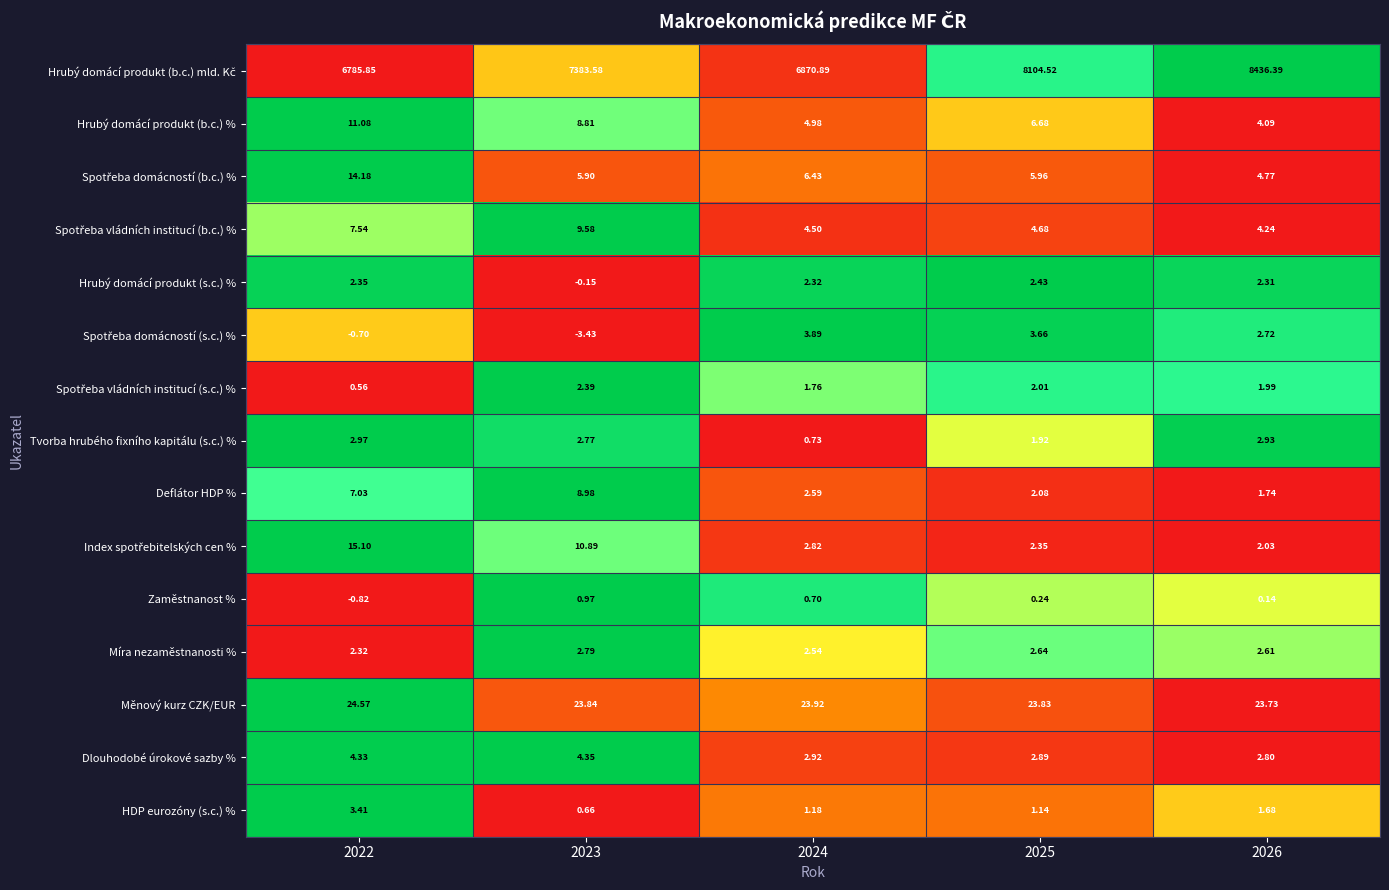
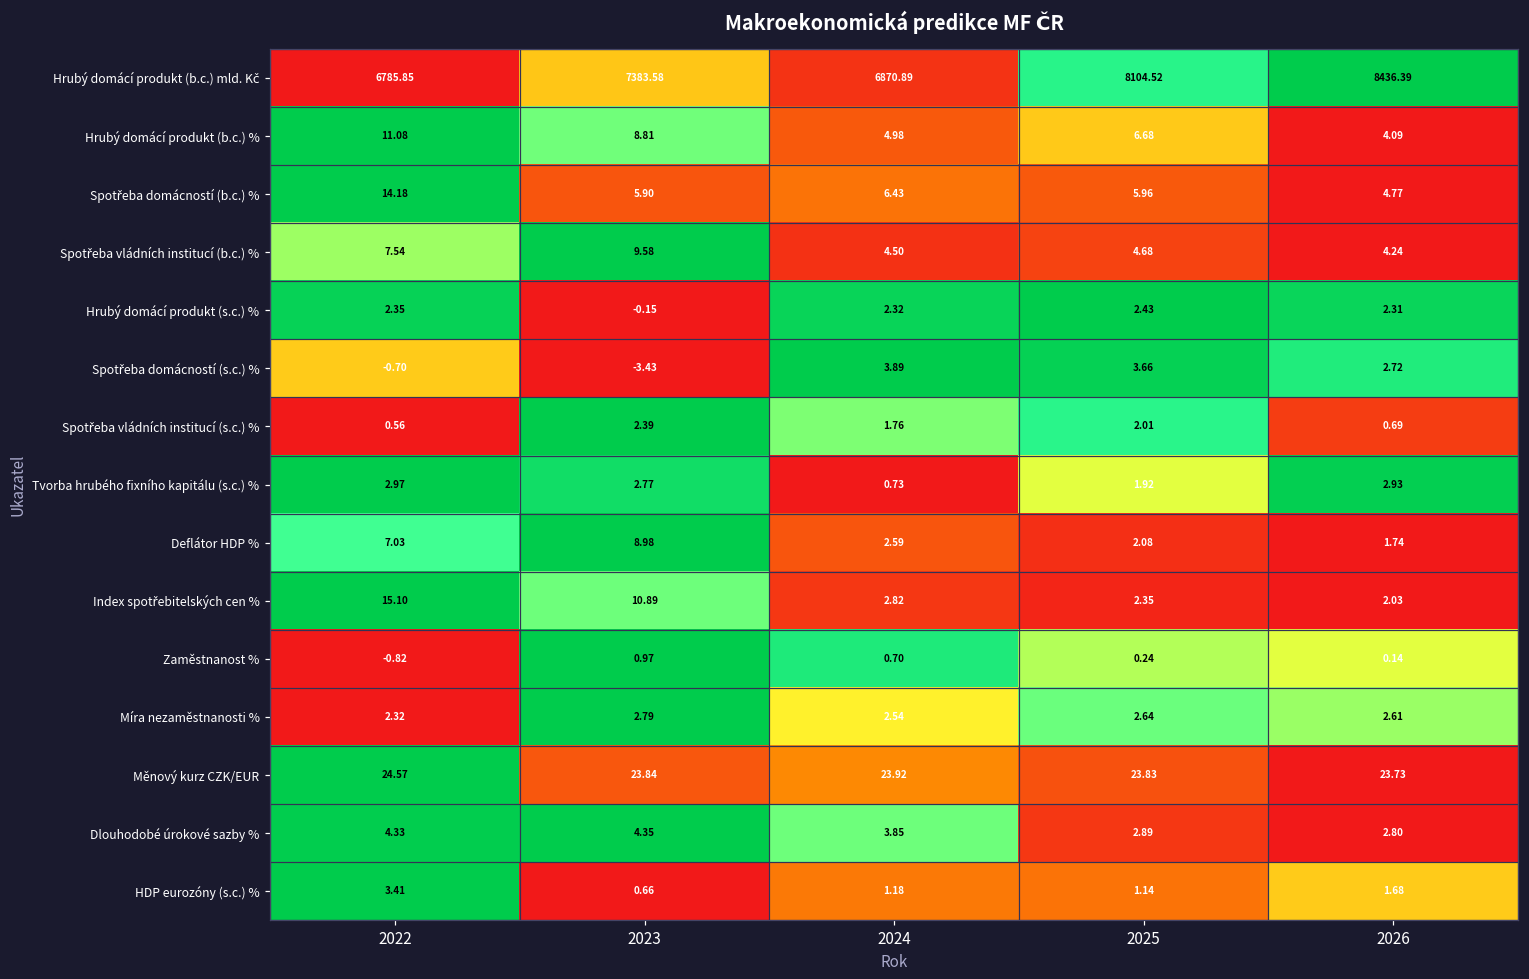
  {
    "Hrubý domácí produkt (b.c.) mld. Kč": {
      "2022": 6785.85,
      "2023": 7383.58,
      "2024": 6870.89,
      "2025": 8104.52,
      "2026": 8436.39
    },
    "Hrubý domácí produkt (b.c.) %": {
      "2022": 11.08,
      "2023": 8.81,
      "2024": 4.98,
      "2025": 6.68,
      "2026": 4.09
    },
    "Spotřeba domácností (b.c.) %": {
      "2022": 14.18,
      "2023": 5.90,
      "2024": 6.43,
      "2025": 5.96,
      "2026": 4.77
    },
    "Spotřeba vládních institucí (b.c.) %": {
      "2022": 7.54,
      "2023": 9.58,
      "2024": 4.50,
      "2025": 4.68,
      "2026": 4.24
    },
    "Hrubý domácí produkt (s.c.) %": {
      "2022": 2.35,
      "2023": -0.15,
      "2024": 2.32,
      "2025": 2.43,
      "2026": 2.31
    },
    "Spotřeba domácností (s.c.) %": {
      "2022": -0.70,
      "2023": -3.43,
      "2024": 3.89,
      "2025": 3.66,
      "2026": 2.72
    },
    "Spotřeba vládních institucí (s.c.) %": {
      "2022": 0.56,
      "2023": 2.39,
      "2024": 1.76,
      "2025": 2.01,
-     "2026": 1.99
+     "2026": 0.69
    },
    "Tvorba hrubého fixního kapitálu (s.c.) %": {
      "2022": 2.97,
      "2023": 2.77,
      "2024": 0.73,
      "2025": 1.92,
      "2026": 2.93
    },
    "Deflátor HDP %": {
      "2022": 7.03,
      "2023": 8.98,
      "2024": 2.59,
      "2025": 2.08,
      "2026": 1.74
    },
    "Index spotřebitelských cen %": {
      "2022": 15.10,
      "2023": 10.89,
      "2024": 2.82,
      "2025": 2.35,
      "2026": 2.03
    },
    "Zaměstnanost %": {
      "2022": -0.82,
      "2023": 0.97,
      "2024": 0.70,
      "2025": 0.24,
      "2026": 0.14
    },
    "Míra nezaměstnanosti %": {
      "2022": 2.32,
      "2023": 2.79,
      "2024": 2.54,
      "2025": 2.64,
      "2026": 2.61
    },
    "Měnový kurz CZK/EUR": {
      "2022": 24.57,
      "2023": 23.84,
      "2024": 23.92,
      "2025": 23.83,
      "2026": 23.73
    },
    "Dlouhodobé úrokové sazby %": {
      "2022": 4.33,
      "2023": 4.35,
-     "2024": 2.92,
+     "2024": 3.85,
      "2025": 2.89,
      "2026": 2.80
    },
    "HDP eurozóny (s.c.) %": {
      "2022": 3.41,
      "2023": 0.66,
      "2024": 1.18,
      "2025": 1.14,
      "2026": 1.68
    }
  }
